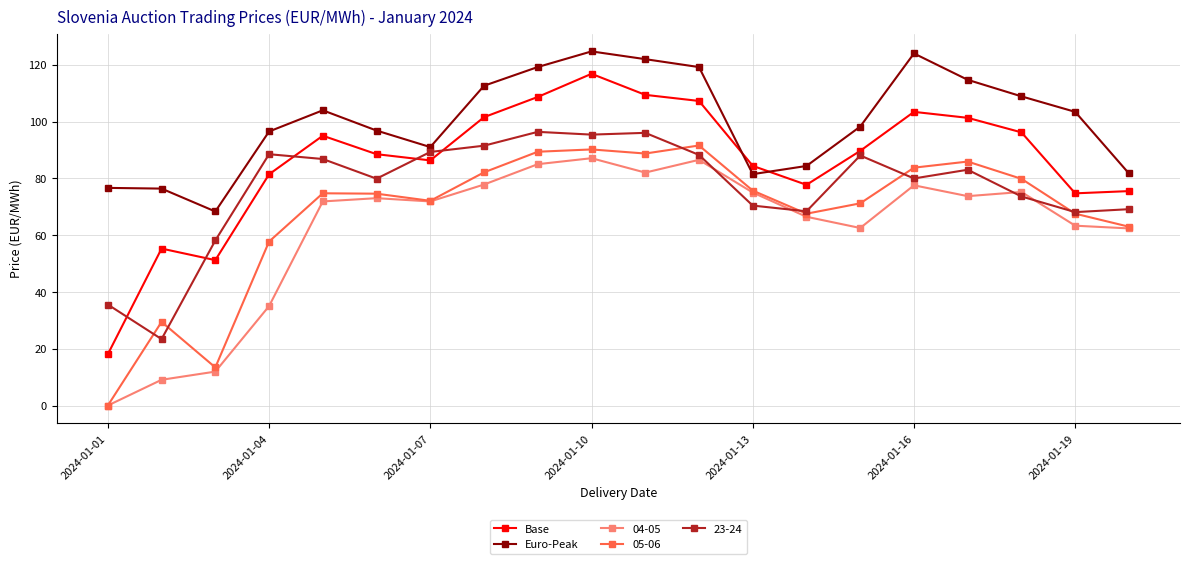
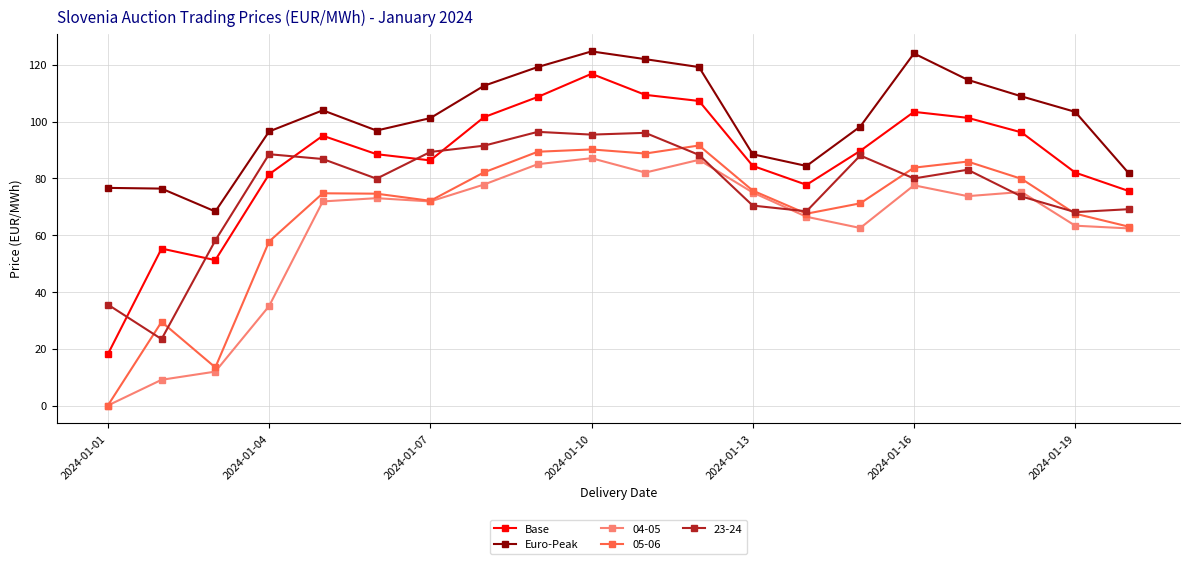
  {
    "Base": {
      "2024-01-01": 18,
      "2024-01-04": 81,
      "2024-01-07": 86,
      "2024-01-10": 117,
      "2024-01-13": 84,
      "2024-01-16": 103,
-     "2024-01-19": 75
+     "2024-01-19": 82
    },
    "Euro-Peak": {
      "2024-01-01": 77,
      "2024-01-04": 96,
-     "2024-01-07": 91,
+     "2024-01-07": 101,
      "2024-01-10": 125,
-     "2024-01-13": 81,
+     "2024-01-13": 88,
      "2024-01-16": 124,
      "2024-01-19": 103
    },
    "23-24": {
      "2024-01-01": 36,
      "2024-01-04": 88,
      "2024-01-07": 89,
      "2024-01-10": 95,
      "2024-01-13": 70,
      "2024-01-16": 80
    }
  }
